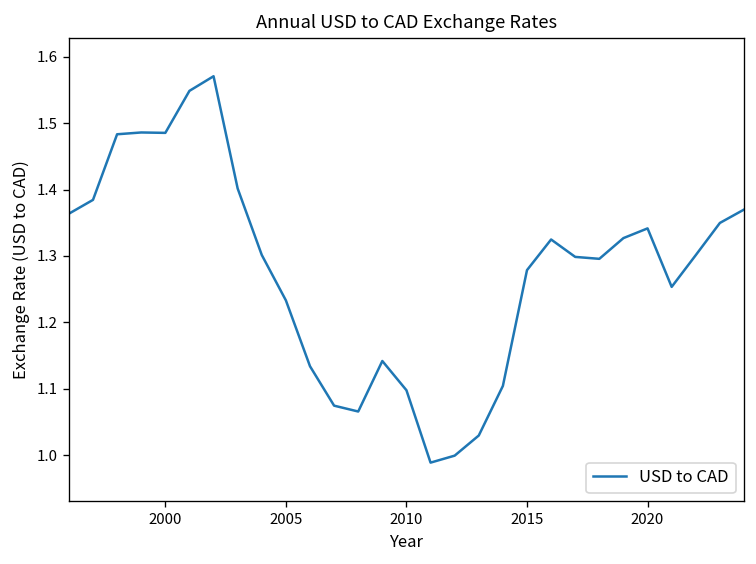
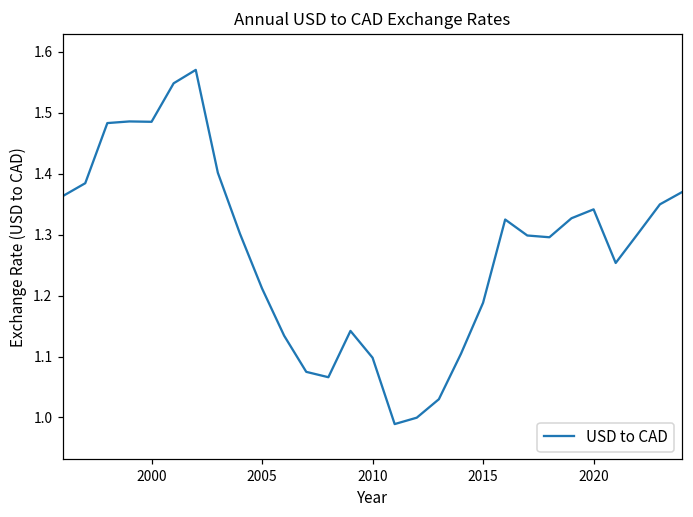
  {
    "2000": 1.49,
-   "2005": 1.23,
+   "2005": 1.21,
    "2010": 1.10,
-   "2015": 1.28,
+   "2015": 1.19,
    "2020": 1.34
  }
